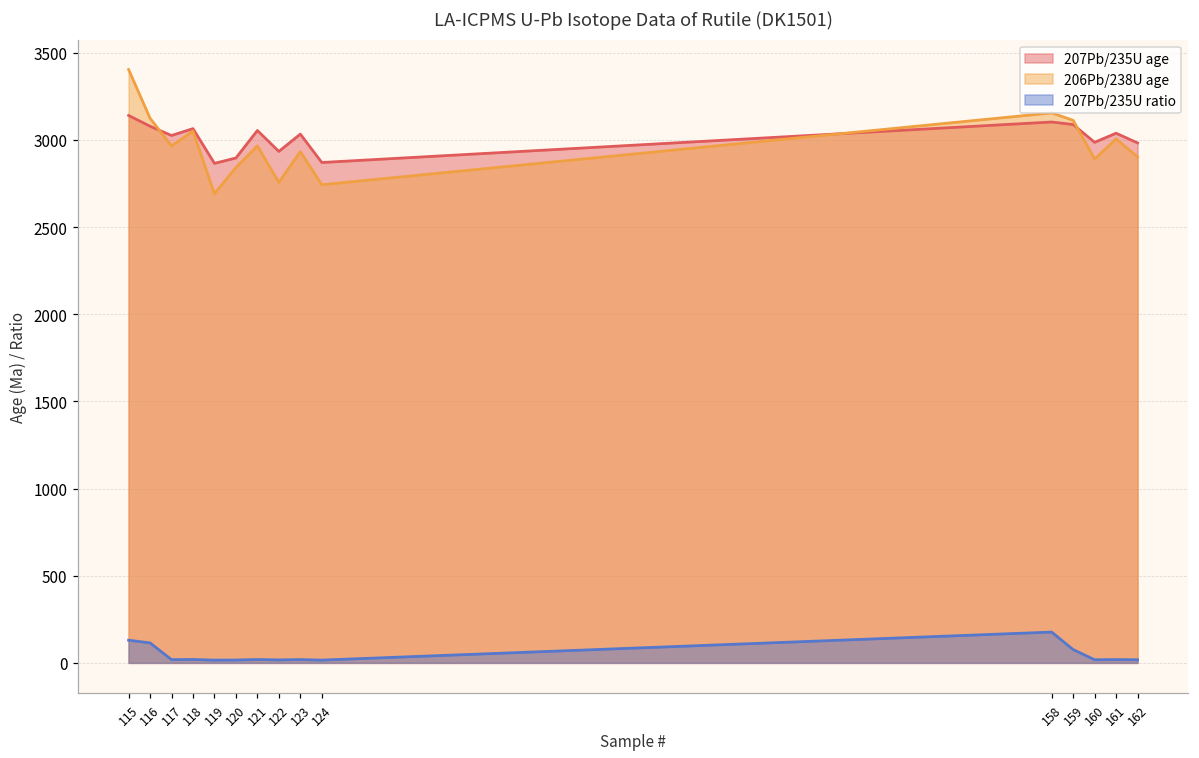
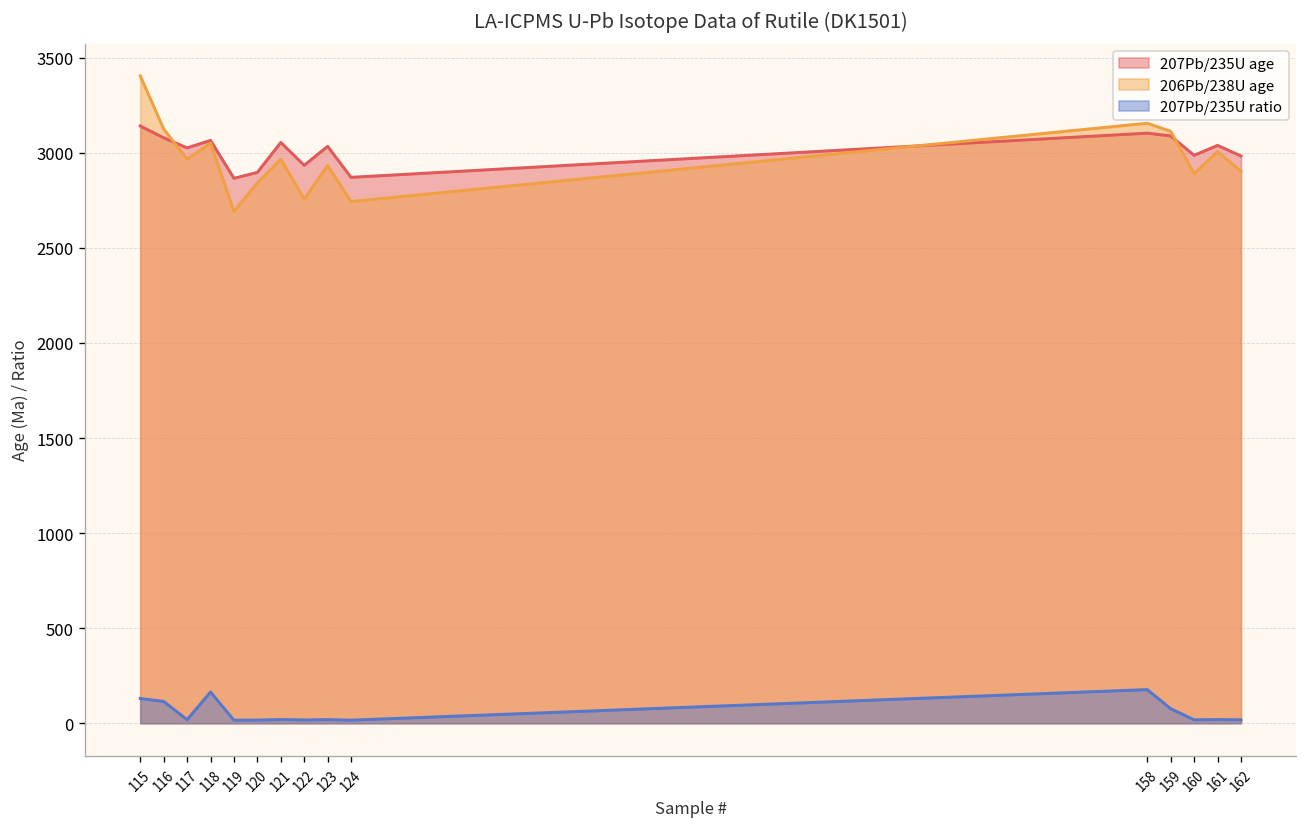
  {
    "207Pb/235U ratio": {
      "115": 130,
      "116": 110,
      "117": 20,
-     "118": 20,
+     "118": 160,
      "119": 20,
      "120": 20,
      "121": 20,
      "122": 20,
      "123": 20,
      "124": 20,
      "158": 180,
      "159": 80,
      "160": 20,
      "161": 20,
      "162": 20
    }
  }
